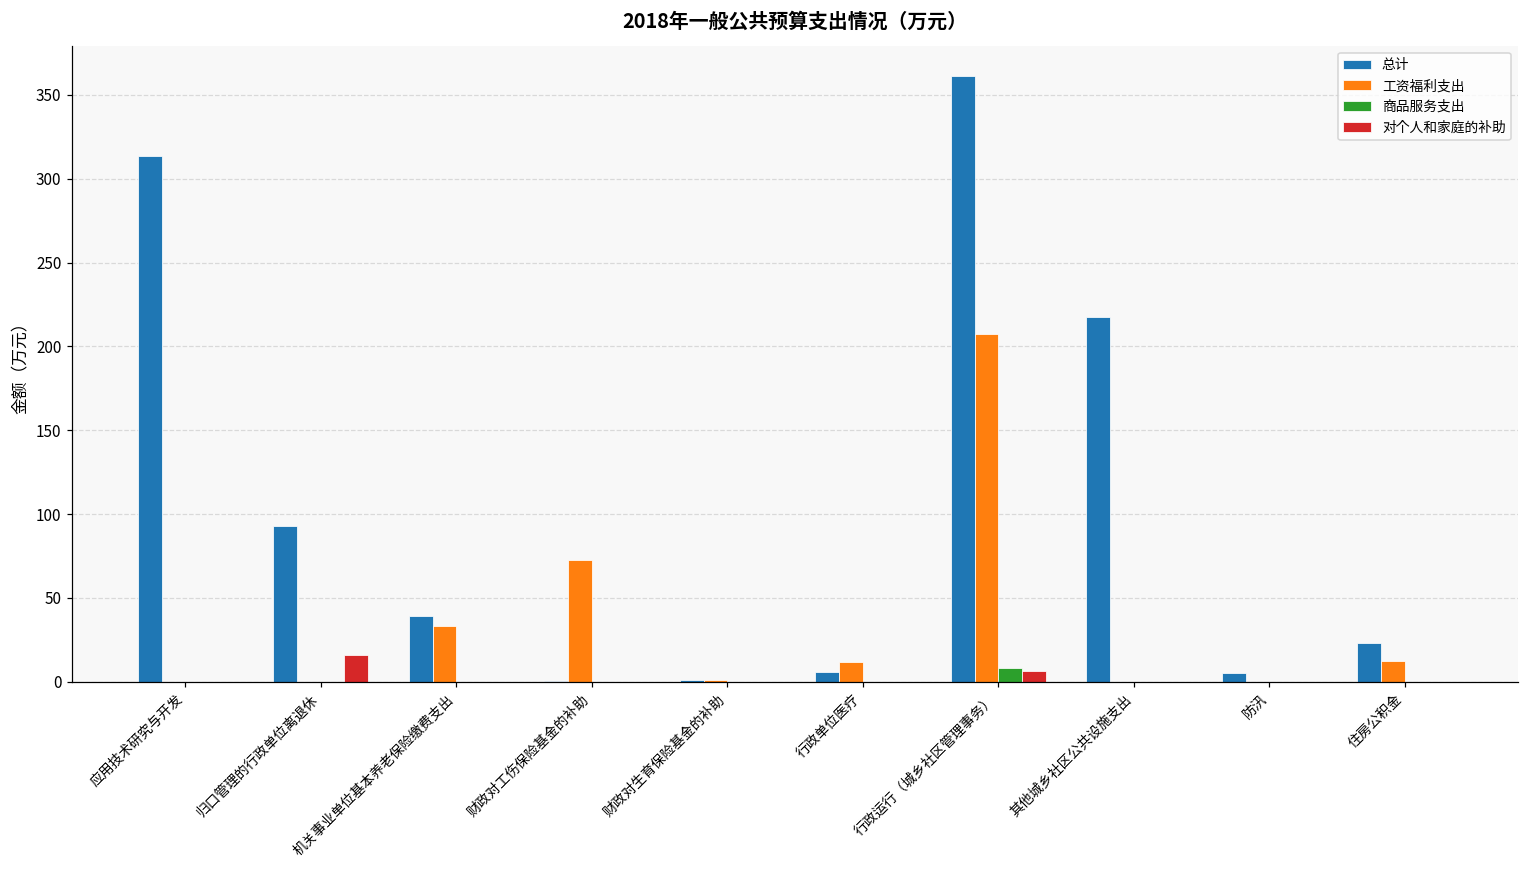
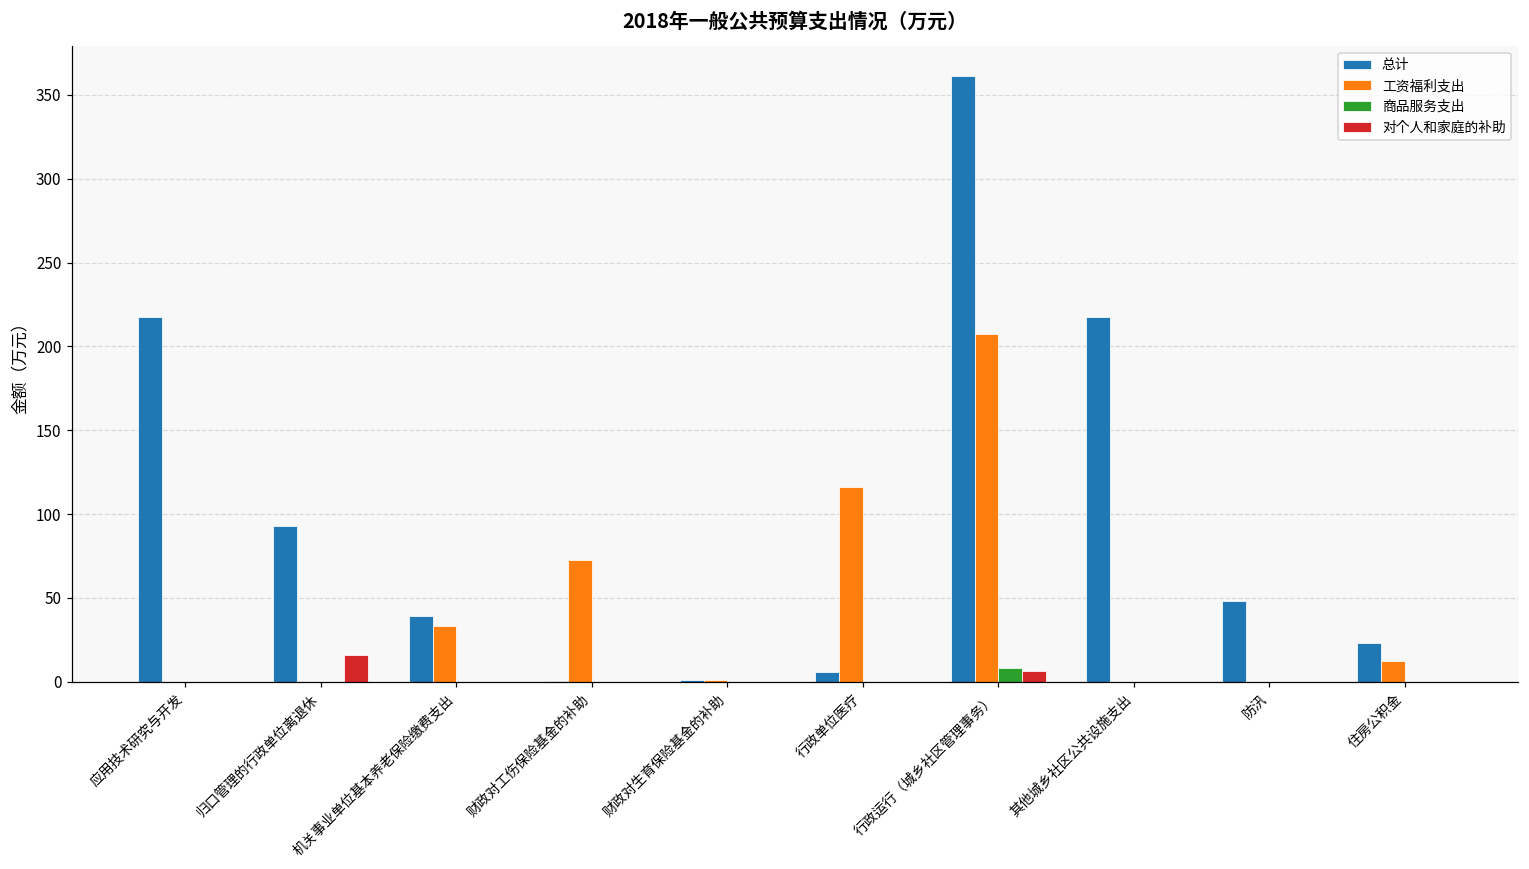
  {
    "总计": {
-     "应用技术研究与开发": 314,
+     "应用技术研究与开发": 217,
      "归口管理的行政单位离退休": 93,
      "机关事业单位基本养老保险缴费支出": 39,
      "行政单位医疗": 6,
      "行政运行（城乡社区管理事务）": 361,
      "其他城乡社区公共设施支出": 218,
-     "防汛": 5,
+     "防汛": 48,
      "住房公积金": 23
    },
    "工资福利支出": {
      "应用技术研究与开发": 0,
      "归口管理的行政单位离退休": 0,
      "机关事业单位基本养老保险缴费支出": 33,
      "财政对工伤保险基金的补助": 73,
-     "行政单位医疗": 12,
+     "行政单位医疗": 116,
      "行政运行（城乡社区管理事务）": 207,
      "其他城乡社区公共设施支出": 0,
      "防汛": 0,
      "住房公积金": 12
    },
    "商品服务支出": {
      "应用技术研究与开发": 0,
      "归口管理的行政单位离退休": 0,
      "机关事业单位基本养老保险缴费支出": 0,
      "财政对工伤保险基金的补助": 0,
      "财政对生育保险基金的补助": 0,
      "行政单位医疗": 0,
      "行政运行（城乡社区管理事务）": 8,
      "其他城乡社区公共设施支出": 0,
      "防汛": 0,
      "住房公积金": 0
    },
    "对个人和家庭的补助": {
      "应用技术研究与开发": 0,
      "归口管理的行政单位离退休": 16,
      "机关事业单位基本养老保险缴费支出": 0,
      "财政对工伤保险基金的补助": 0,
      "财政对生育保险基金的补助": 0,
      "行政单位医疗": 0,
      "行政运行（城乡社区管理事务）": 6,
      "其他城乡社区公共设施支出": 0,
      "防汛": 0,
      "住房公积金": 0
    }
  }
